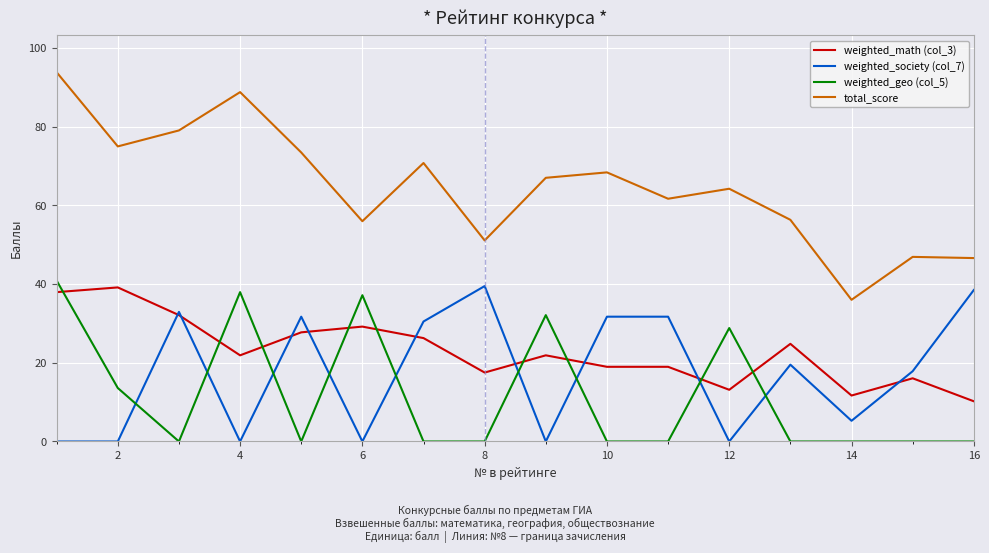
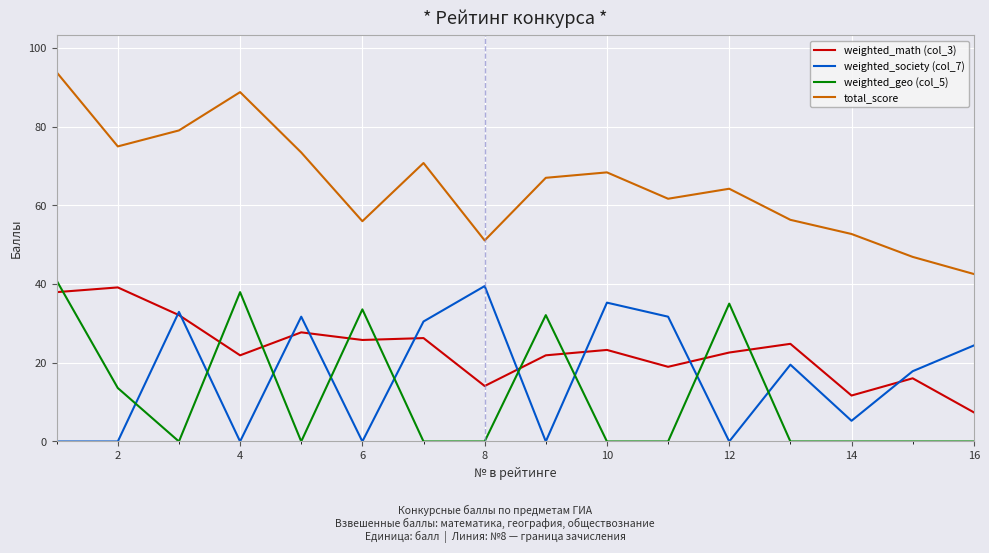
  {
    "weighted_math (col_3)": {
      "2": 39,
      "4": 22,
-     "6": 29,
-     "8": 18,
-     "10": 19,
-     "12": 13,
+     "6": 26,
+     "8": 14,
+     "10": 23,
+     "12": 23,
      "14": 12,
-     "16": 10
+     "16": 7
    },
    "weighted_society (col_7)": {
      "2": 0,
      "4": 0,
      "6": 0,
      "8": 40,
-     "10": 32,
+     "10": 35,
      "12": 0,
      "14": 5,
-     "16": 39
+     "16": 24
    },
    "weighted_geo (col_5)": {
      "2": 14,
      "4": 38,
-     "6": 37,
+     "6": 34,
      "8": 0,
      "10": 0,
-     "12": 29,
+     "12": 35,
      "14": 0,
      "16": 0
    },
    "total_score": {
      "2": 75,
      "4": 89,
      "6": 56,
      "8": 51,
      "10": 68,
      "12": 64,
-     "14": 36,
-     "16": 47
+     "14": 53,
+     "16": 43
    }
  }
